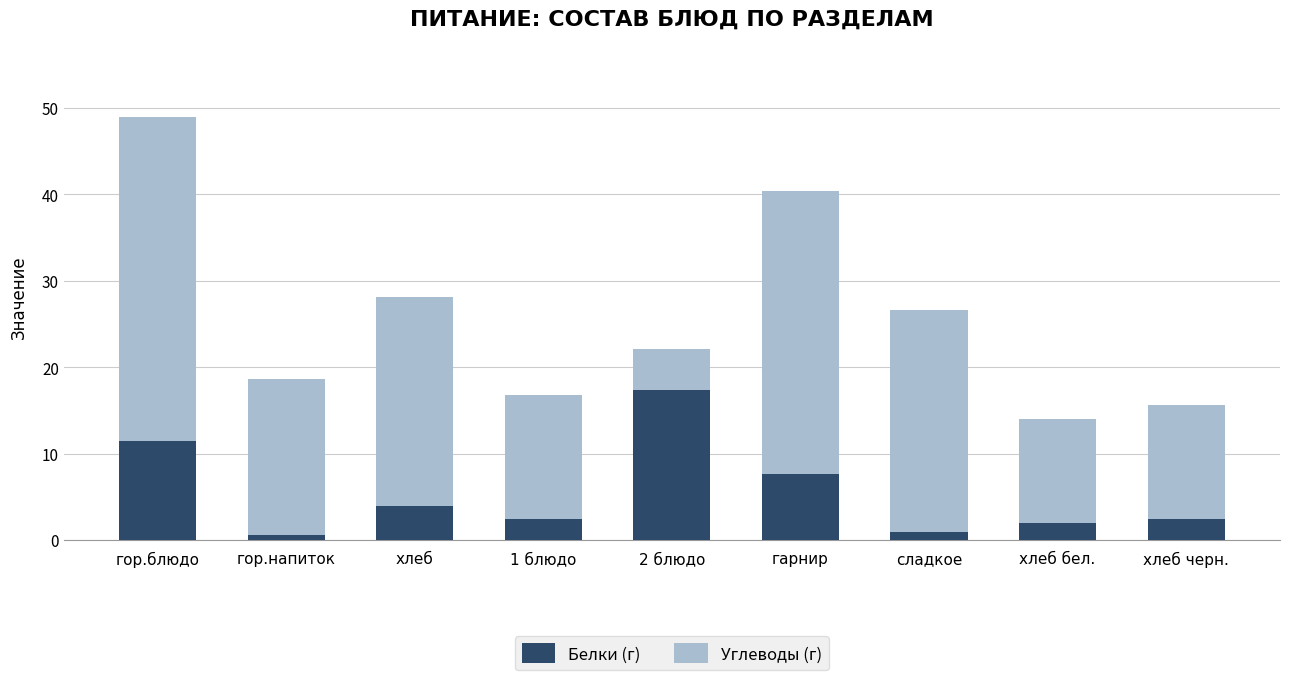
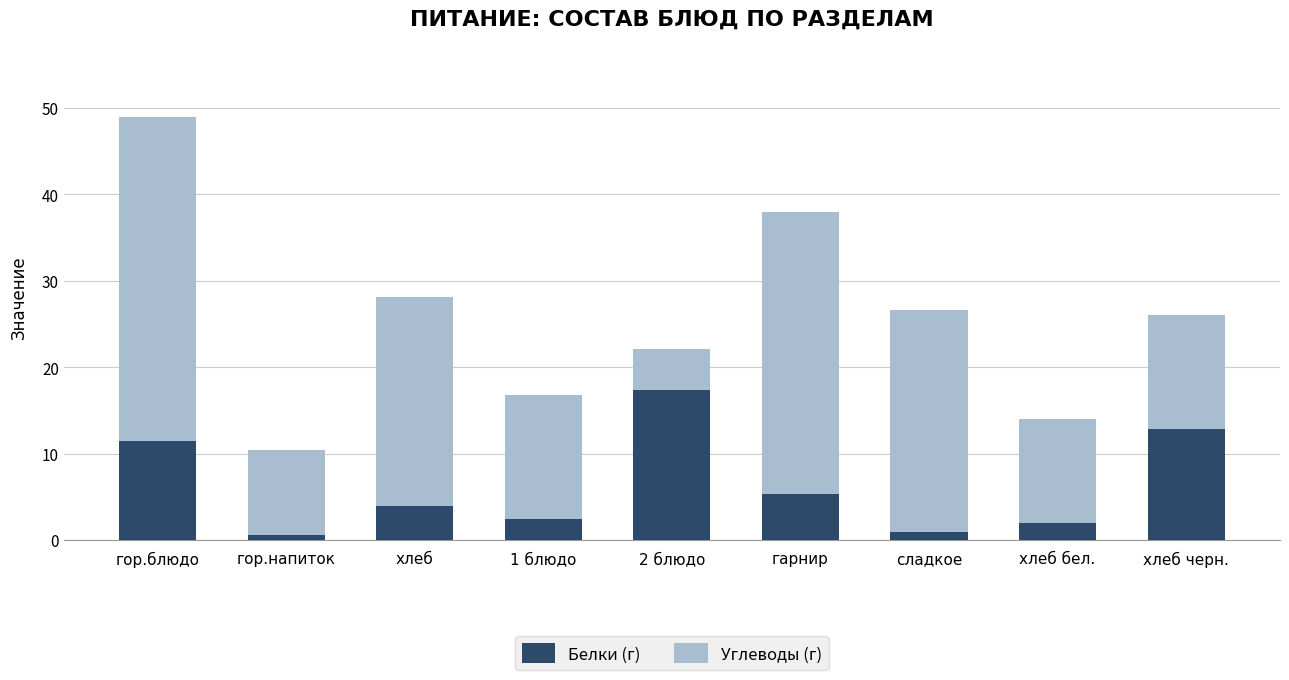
  {
    "Белки (г)": {
      "гор.блюдо": 12,
      "гор.напиток": 1,
      "хлеб": 4,
      "1 блюдо": 2,
      "2 блюдо": 17,
-     "гарнир": 8,
+     "гарнир": 5,
      "сладкое": 1,
      "хлеб бел.": 2,
-     "хлеб черн.": 3
+     "хлеб черн.": 13
    },
    "Углеводы (г)": {
      "гор.блюдо": 38,
-     "гор.напиток": 18,
+     "гор.напиток": 10,
      "хлеб": 24,
      "1 блюдо": 14,
      "2 блюдо": 5,
      "гарнир": 33,
      "сладкое": 26,
      "хлеб бел.": 12,
      "хлеб черн.": 13
    }
  }
